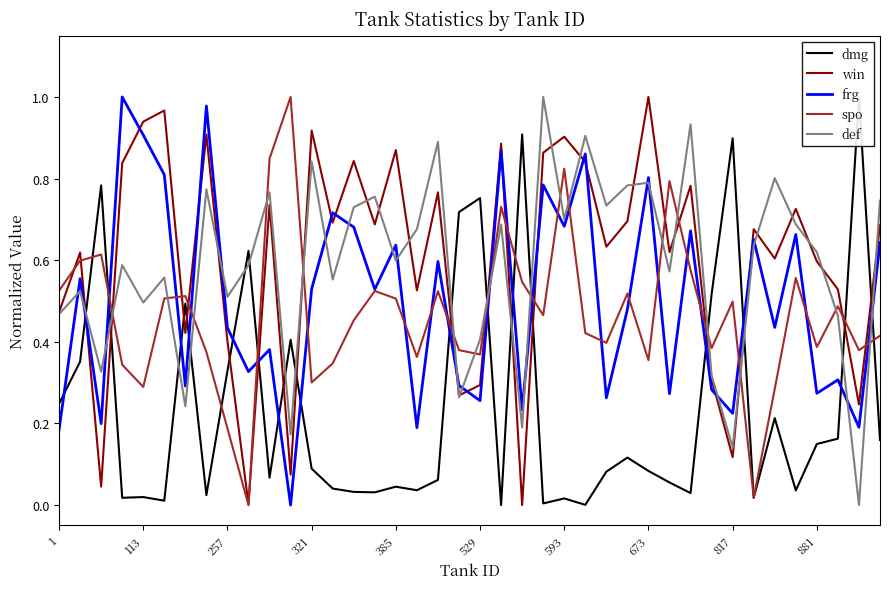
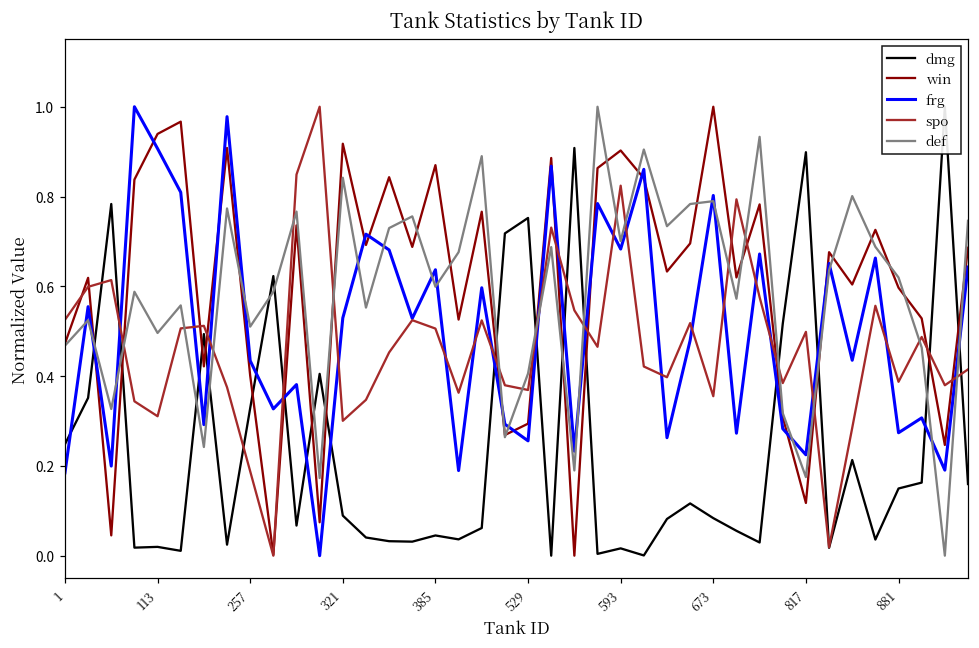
  {
    "dmg": {
      "1": 0.25,
      "113": 0.02,
      "257": 0.33,
      "321": 0.09,
      "385": 0.05,
      "529": 0.75,
      "593": 0.02,
      "673": 0.08,
      "817": 0.90,
      "881": 0.15
    },
    "win": {
      "113": 0.94,
      "257": 0.40,
      "321": 0.92,
      "385": 0.87,
      "529": 0.29,
      "593": 0.90,
      "673": 1.00,
      "817": 0.12,
      "881": 0.60
    },
    "frg": {
      "1": 0.18,
      "113": 0.91,
      "257": 0.43,
      "321": 0.53,
      "385": 0.64,
      "529": 0.26,
      "593": 0.68,
      "673": 0.80,
      "817": 0.22,
      "881": 0.27
    },
    "spo": {
      "1": 0.53,
-     "113": 0.29,
+     "113": 0.31,
      "257": 0.19,
      "321": 0.30,
      "385": 0.51,
      "529": 0.37,
      "593": 0.82,
      "673": 0.36,
      "817": 0.50,
      "881": 0.39
    },
    "def": {
      "113": 0.50,
      "257": 0.51,
      "321": 0.84,
      "385": 0.60,
      "529": 0.41,
      "593": 0.70,
      "673": 0.79,
-     "817": 0.14,
+     "817": 0.18,
      "881": 0.62
    }
  }
